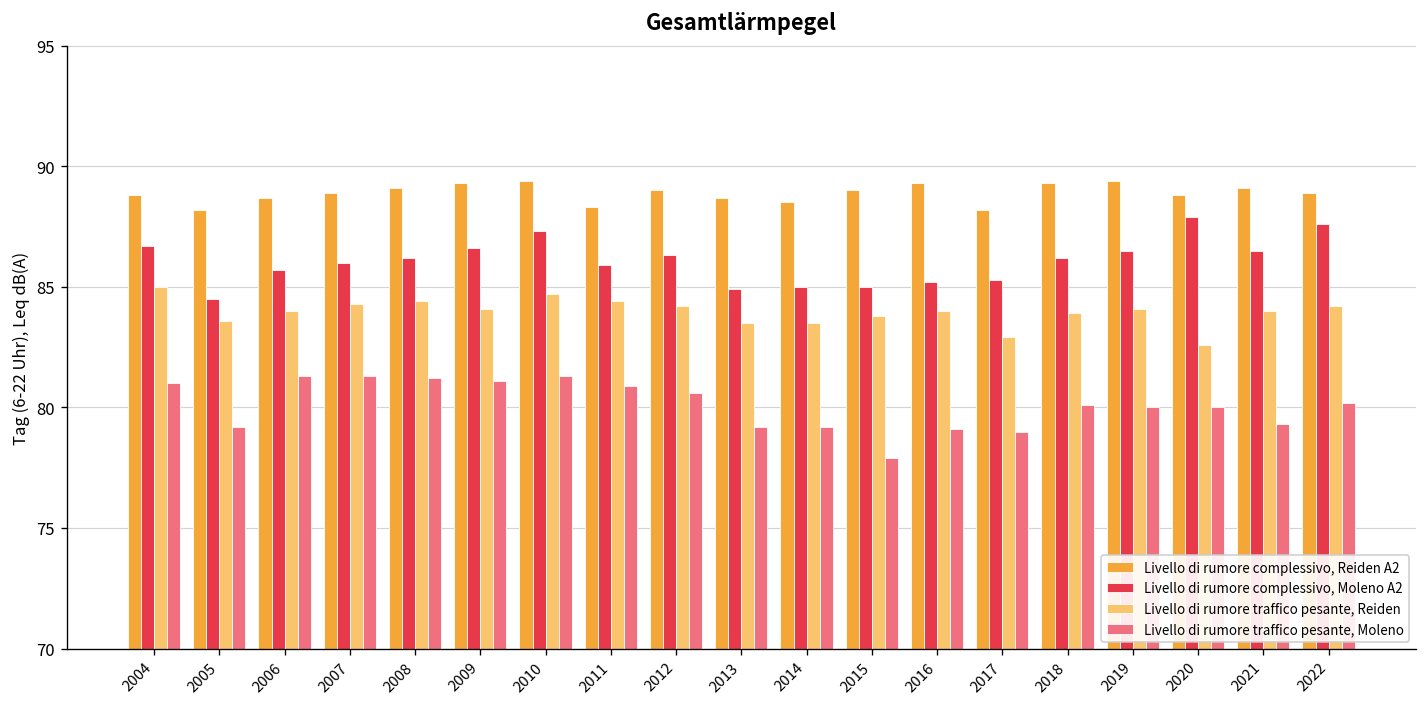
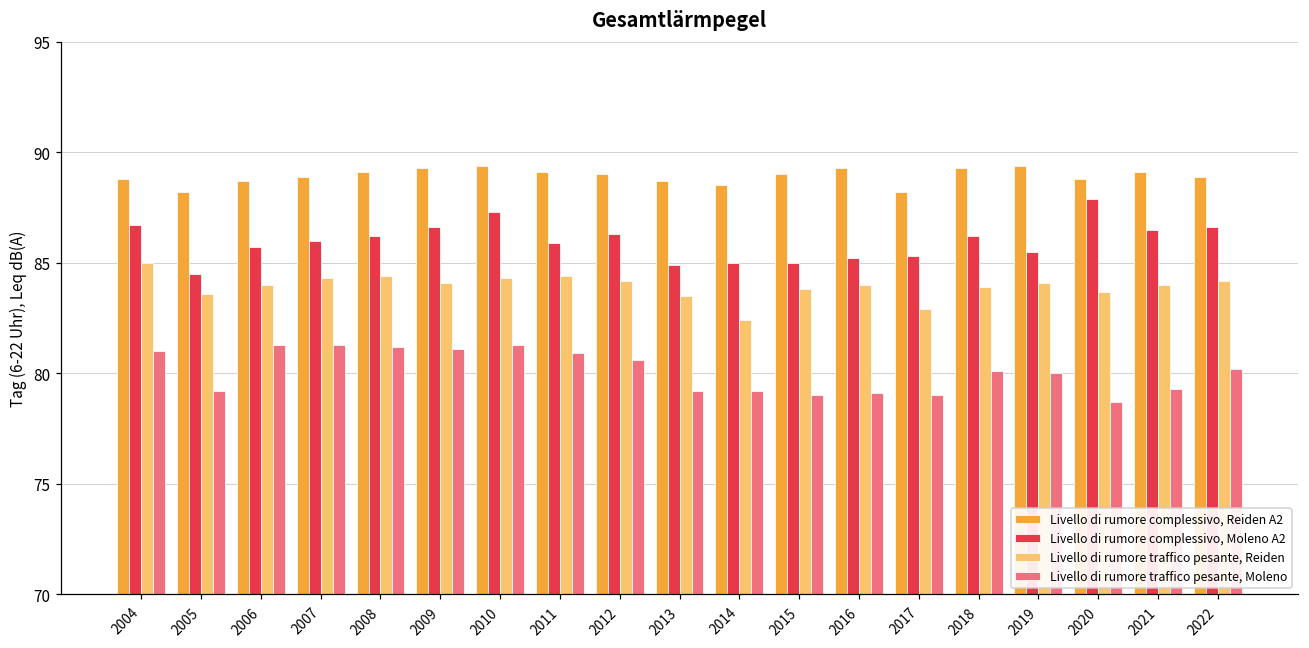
  {
    "Livello di rumore complessivo, Reiden A2": {
      "2004": 88.8,
      "2005": 88.2,
      "2006": 88.7,
      "2007": 88.9,
      "2008": 89.1,
      "2009": 89.3,
      "2010": 89.4,
-     "2011": 88.3,
+     "2011": 89.1,
      "2012": 89.0,
      "2013": 88.7,
      "2014": 88.5,
      "2015": 89.0,
      "2016": 89.3,
      "2017": 88.2,
      "2018": 89.3,
      "2019": 89.4,
      "2020": 88.8,
      "2021": 89.1,
      "2022": 88.9
    },
    "Livello di rumore complessivo, Moleno A2": {
      "2004": 86.7,
      "2005": 84.5,
      "2006": 85.7,
      "2007": 86.0,
      "2008": 86.2,
      "2009": 86.6,
      "2010": 87.3,
      "2011": 85.9,
      "2012": 86.3,
      "2013": 84.9,
      "2014": 85.0,
      "2015": 85.0,
      "2016": 85.2,
      "2017": 85.3,
      "2018": 86.2,
-     "2019": 86.5,
+     "2019": 85.5,
      "2020": 87.9,
      "2021": 86.5,
-     "2022": 87.6
+     "2022": 86.6
    },
    "Livello di rumore traffico pesante, Reiden": {
      "2004": 85.0,
      "2005": 83.6,
      "2006": 84.0,
      "2007": 84.3,
      "2008": 84.4,
      "2009": 84.1,
-     "2010": 84.7,
+     "2010": 84.3,
      "2011": 84.4,
      "2012": 84.2,
      "2013": 83.5,
-     "2014": 83.5,
+     "2014": 82.4,
      "2015": 83.8,
      "2016": 84.0,
      "2017": 82.9,
      "2018": 83.9,
      "2019": 84.1,
-     "2020": 82.6,
+     "2020": 83.7,
      "2021": 84.0,
      "2022": 84.2
    },
    "Livello di rumore traffico pesante, Moleno": {
      "2004": 81.0,
      "2005": 79.2,
      "2006": 81.3,
      "2007": 81.3,
      "2008": 81.2,
      "2009": 81.1,
      "2010": 81.3,
      "2011": 80.9,
      "2012": 80.6,
      "2013": 79.2,
      "2014": 79.2,
-     "2015": 77.9,
+     "2015": 79.0,
      "2016": 79.1,
      "2017": 79.0,
      "2018": 80.1,
      "2019": 80.0,
-     "2020": 80.0,
+     "2020": 78.7,
      "2021": 79.3,
      "2022": 80.2
    }
  }
